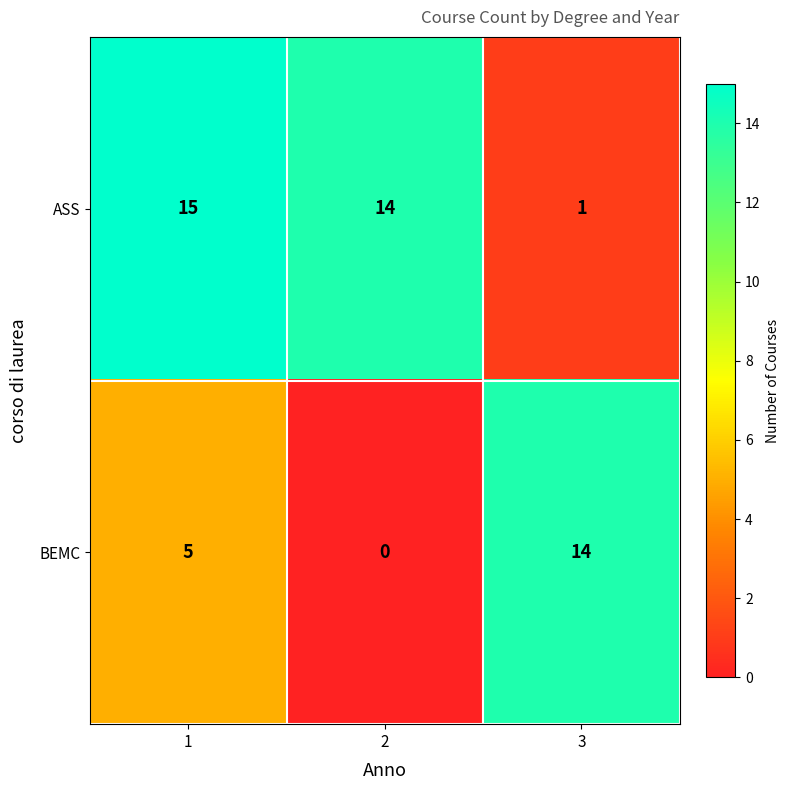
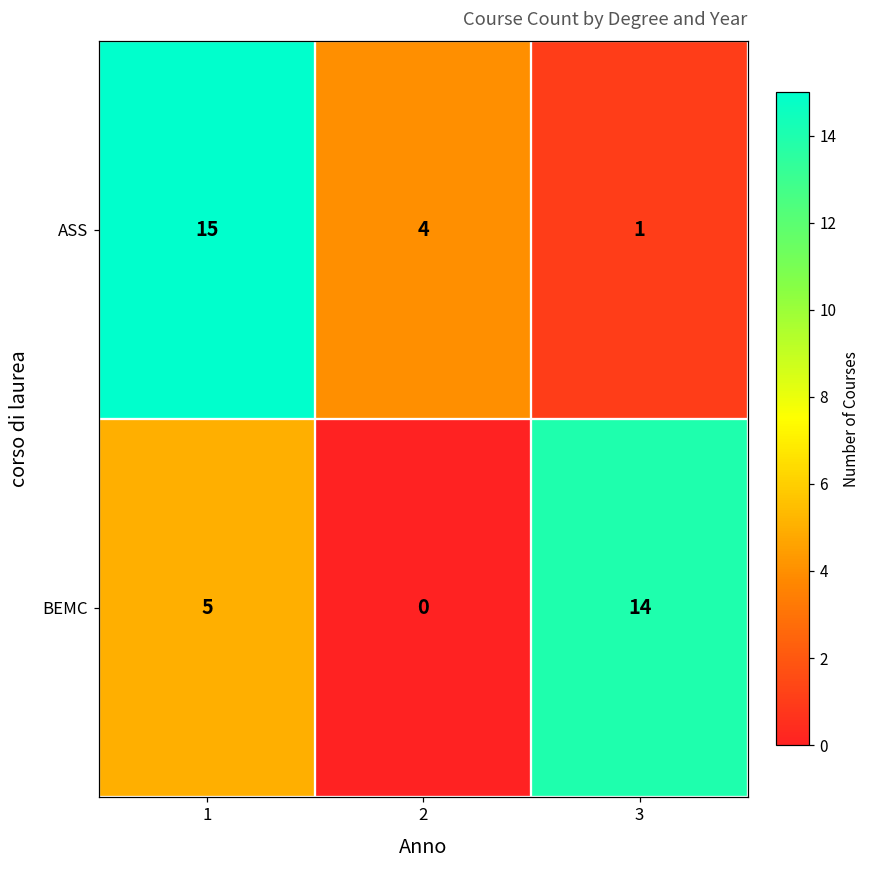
  {
    "ASS": {
      "1": 15,
-     "2": 14,
+     "2": 4,
      "3": 1
    },
    "BEMC": {
      "1": 5,
      "2": 0,
      "3": 14
    }
  }
